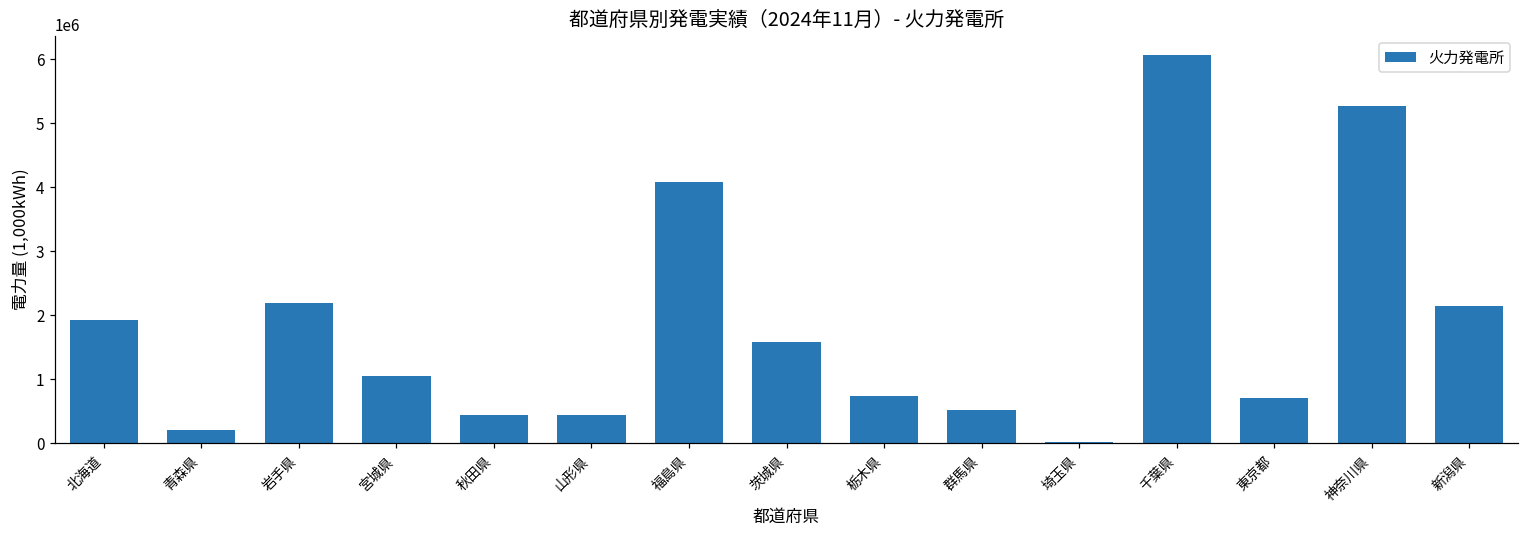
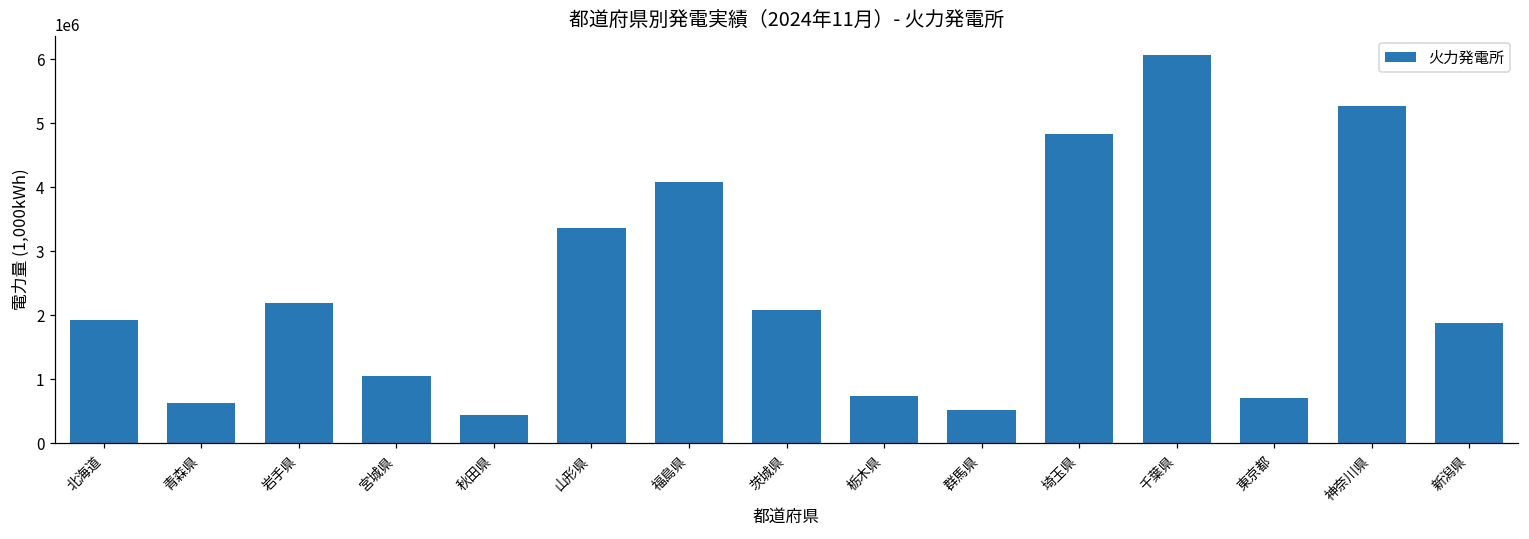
  {
    "北海道": 1900000,
-   "青森県": 200000,
+   "青森県": 600000,
    "岩手県": 2200000,
    "宮城県": 1100000,
    "秋田県": 400000,
-   "山形県": 400000,
+   "山形県": 3400000,
    "福島県": 4100000,
-   "茨城県": 1600000,
+   "茨城県": 2100000,
    "栃木県": 700000,
    "群馬県": 500000,
-   "埼玉県": 0,
+   "埼玉県": 4800000,
    "千葉県": 6100000,
    "東京都": 700000,
    "神奈川県": 5300000,
-   "新潟県": 2100000
+   "新潟県": 1900000
  }
